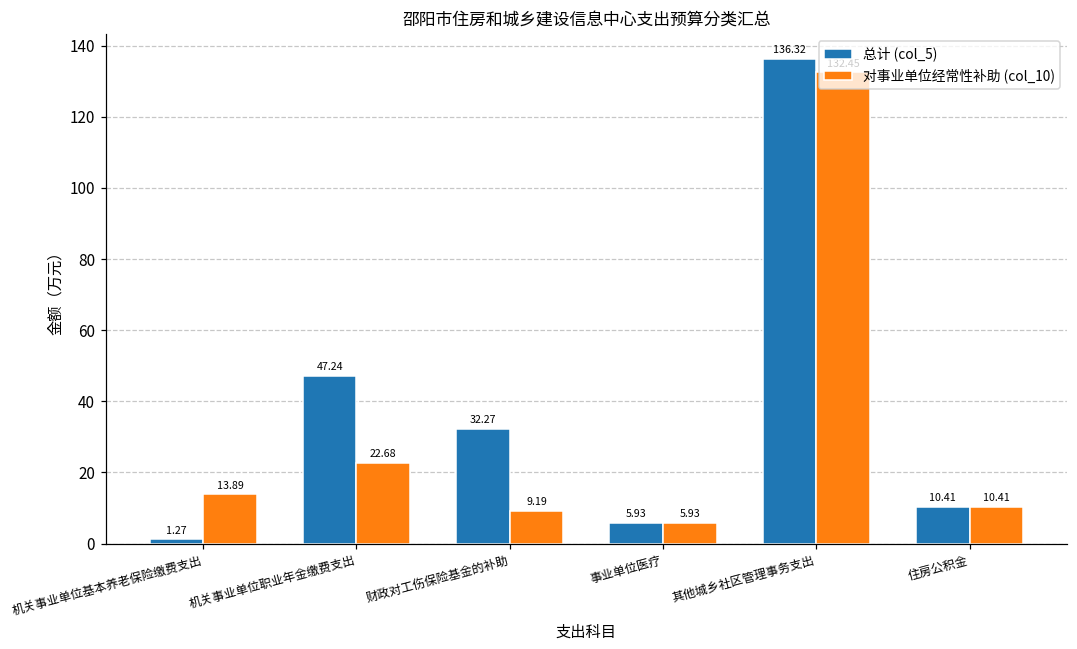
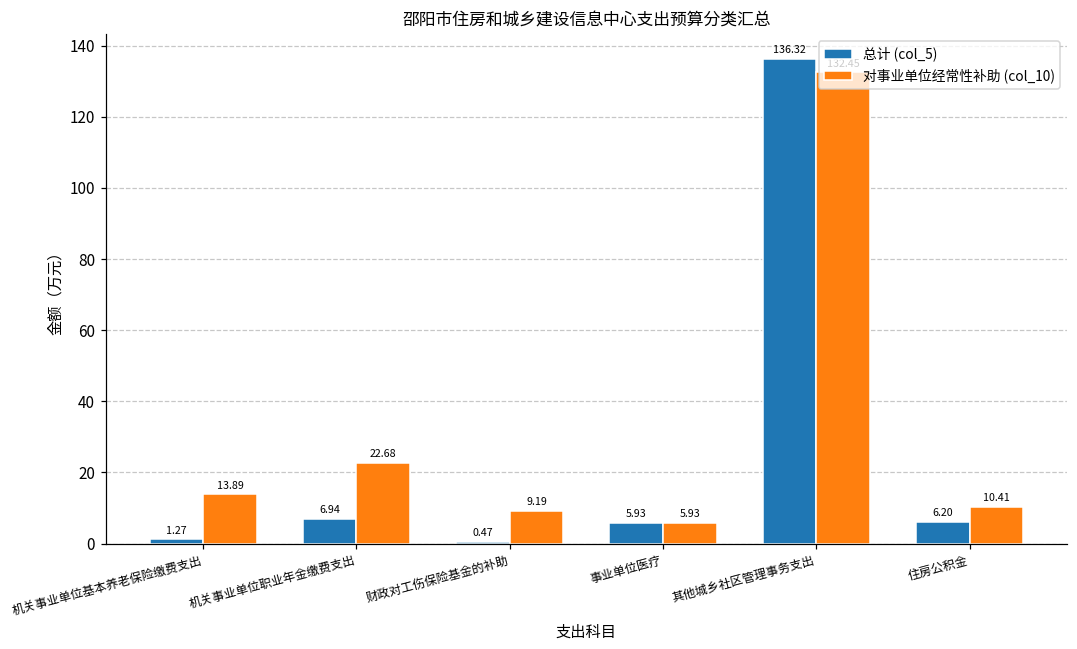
  {
    "总计 (col_5)": {
      "机关事业单位基本养老保险缴费支出": 1.27,
-     "机关事业单位职业年金缴费支出": 47.24,
-     "财政对工伤保险基金的补助": 32.27,
+     "机关事业单位职业年金缴费支出": 6.94,
+     "财政对工伤保险基金的补助": 0.47,
      "事业单位医疗": 5.93,
      "其他城乡社区管理事务支出": 136.32,
-     "住房公积金": 10.41
+     "住房公积金": 6.20
    },
    "对事业单位经常性补助 (col_10)": {
      "机关事业单位基本养老保险缴费支出": 13.89,
      "机关事业单位职业年金缴费支出": 22.68,
      "财政对工伤保险基金的补助": 9.19,
      "事业单位医疗": 5.93,
      "住房公积金": 10.41
    }
  }
